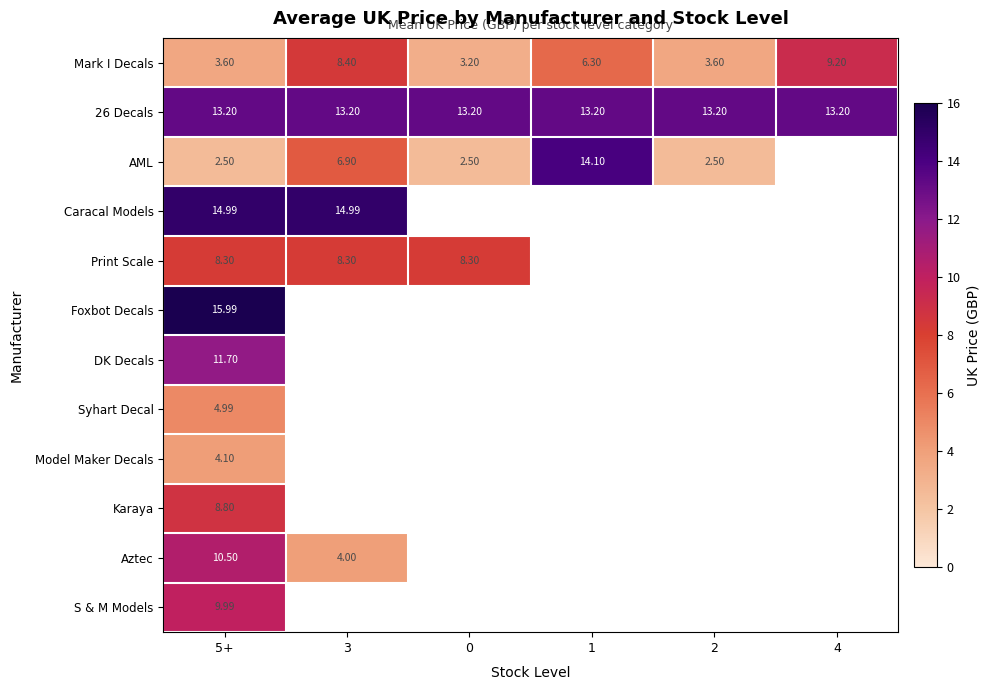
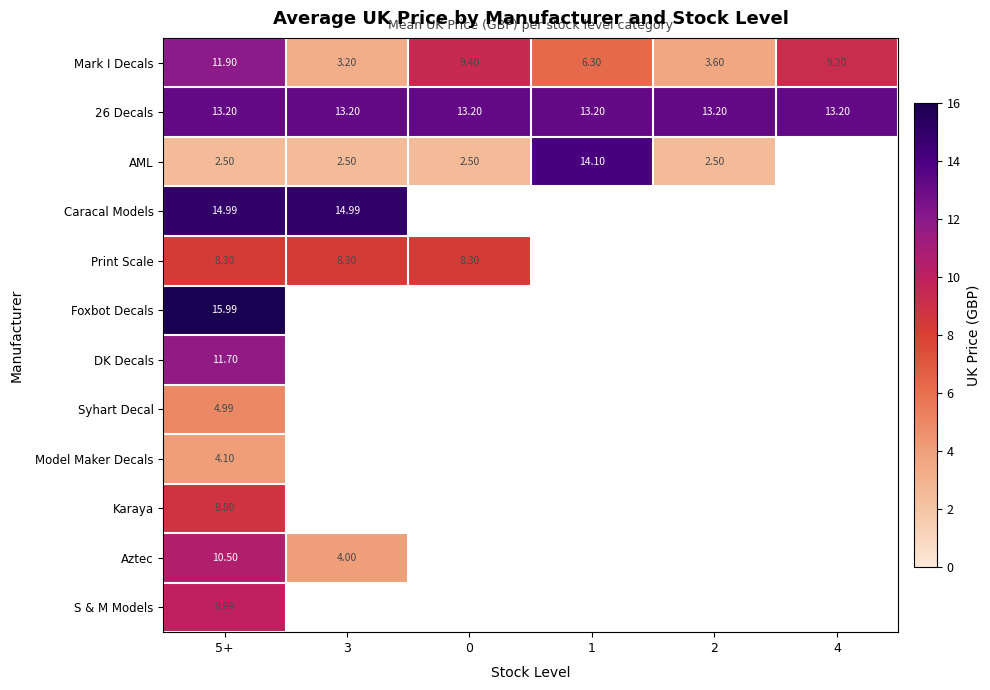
  {
    "Mark I Decals": {
-     "5+": 3.60,
-     "3": 8.40,
-     "0": 3.20,
+     "5+": 11.90,
+     "3": 3.20,
+     "0": 9.40,
      "1": 6.30,
      "2": 3.60,
      "4": 9.20
    },
    "26 Decals": {
      "5+": 13.20,
      "3": 13.20,
      "0": 13.20,
      "1": 13.20,
      "2": 13.20,
      "4": 13.20
    },
    "AML": {
      "5+": 2.50,
-     "3": 6.90,
+     "3": 2.50,
      "0": 2.50,
      "1": 14.10,
      "2": 2.50
    },
    "Caracal Models": {
      "5+": 14.99,
      "3": 14.99
    },
    "Print Scale": {
      "5+": 8.30,
      "3": 8.30,
      "0": 8.30
    },
    "Foxbot Decals": {
      "5+": 15.99
    },
    "DK Decals": {
      "5+": 11.70
    },
    "Syhart Decal": {
      "5+": 4.99
    },
    "Model Maker Decals": {
      "5+": 4.10
    },
    "Karaya": {
      "5+": 8.80
    },
    "Aztec": {
      "5+": 10.50,
      "3": 4.00
    },
    "S & M Models": {
      "5+": 9.99
    }
  }
